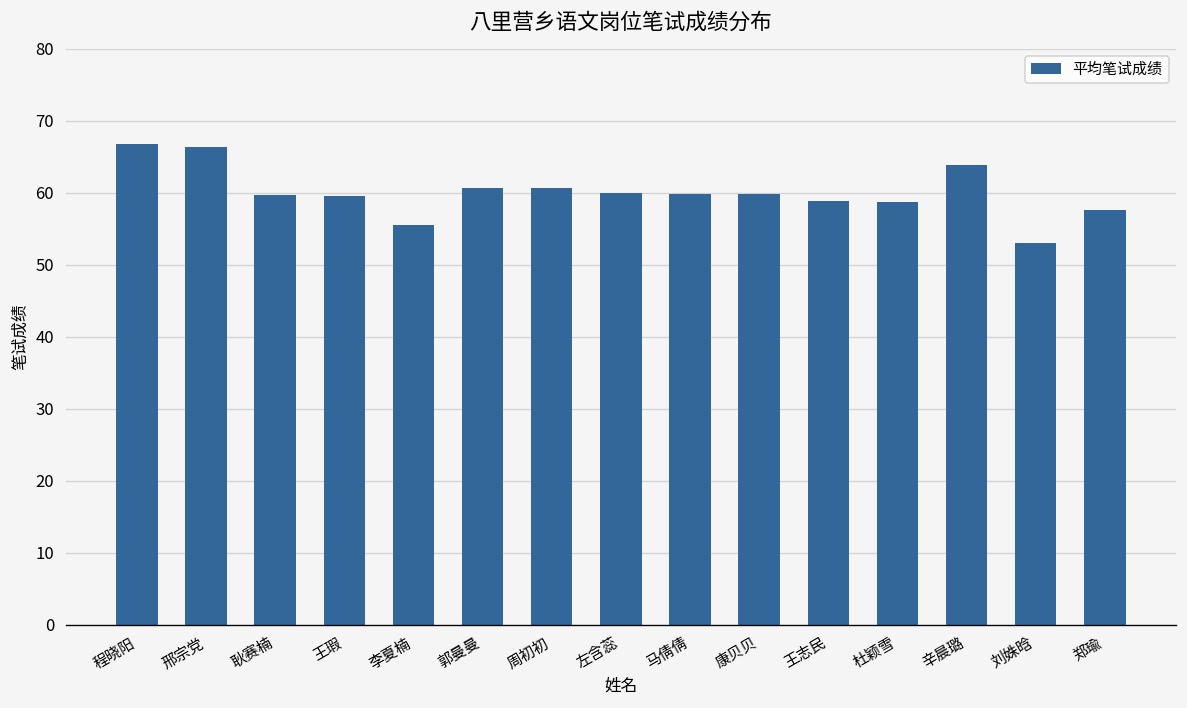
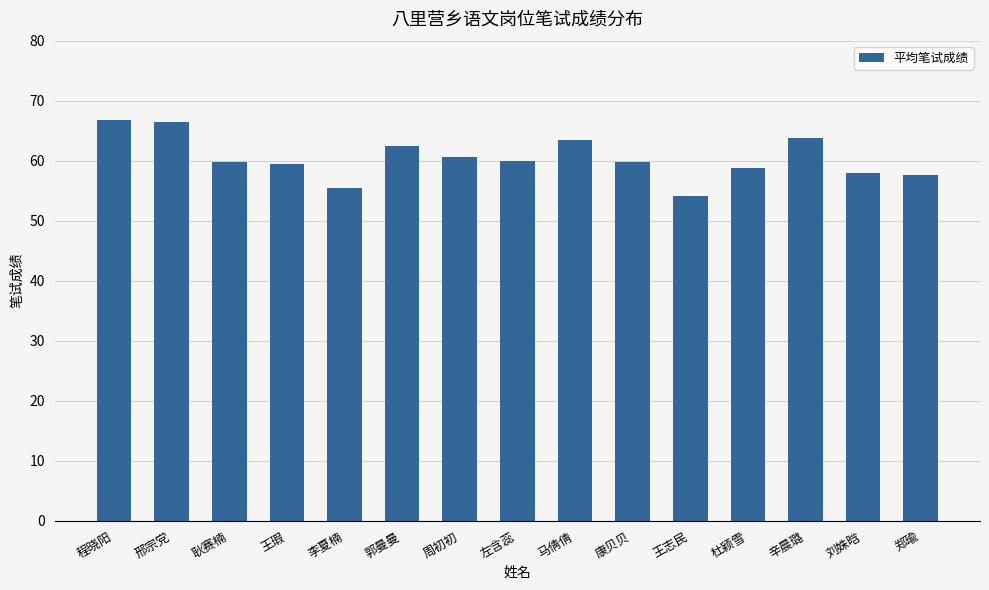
  {
    "程晓阳": 67,
    "邢宗党": 66,
    "耿赛楠": 60,
    "王瑕": 60,
    "李夏楠": 56,
-   "郭曼曼": 61,
+   "郭曼曼": 62,
    "周初初": 61,
    "左含蕊": 60,
-   "马倩倩": 60,
+   "马倩倩": 63,
    "康贝贝": 60,
-   "王志民": 59,
+   "王志民": 54,
    "杜颖雪": 59,
    "辛晨璐": 64,
-   "刘姝晗": 53,
+   "刘姝晗": 58,
    "郑瑜": 58
  }
